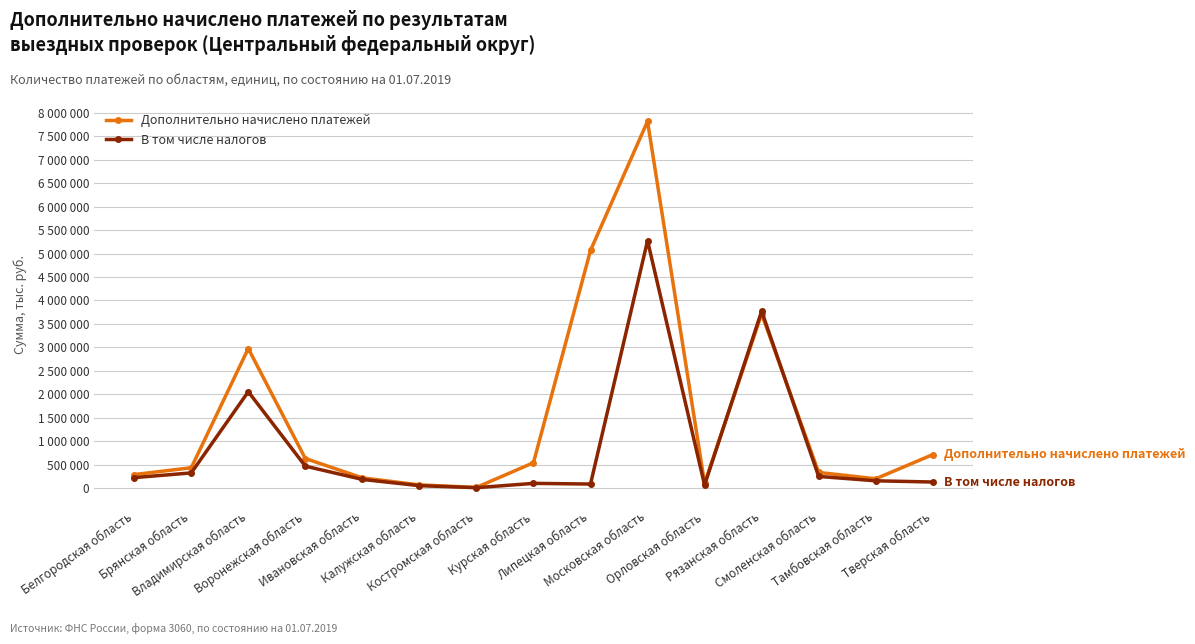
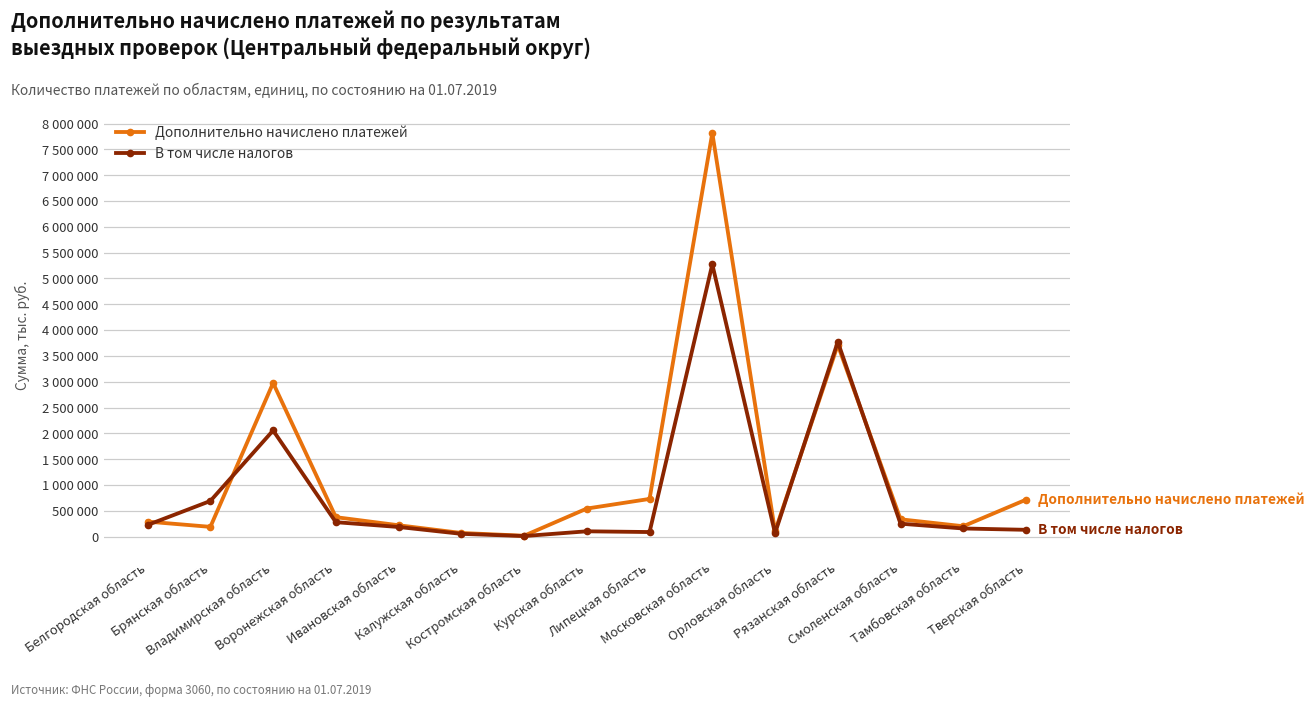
  {
    "Дополнительно начислено платежей": {
      "Белгородская область": 300000,
-     "Брянская область": 400000,
+     "Брянская область": 200000,
      "Владимирская область": 3000000,
-     "Воронежская область": 600000,
+     "Воронежская область": 400000,
      "Курская область": 500000,
-     "Липецкая область": 5100000,
+     "Липецкая область": 700000,
      "Московская область": 7800000,
      "Рязанская область": 3700000,
      "Смоленская область": 300000,
      "Тверская область": 700000
    },
    "В том числе налогов": {
      "Белгородская область": 200000,
-     "Брянская область": 300000,
+     "Брянская область": 700000,
      "Владимирская область": 2100000,
-     "Воронежская область": 500000,
+     "Воронежская область": 300000,
      "Курская область": 100000,
      "Липецкая область": 100000,
      "Московская область": 5300000,
      "Рязанская область": 3800000,
      "Смоленская область": 200000,
      "Тверская область": 100000
    }
  }
